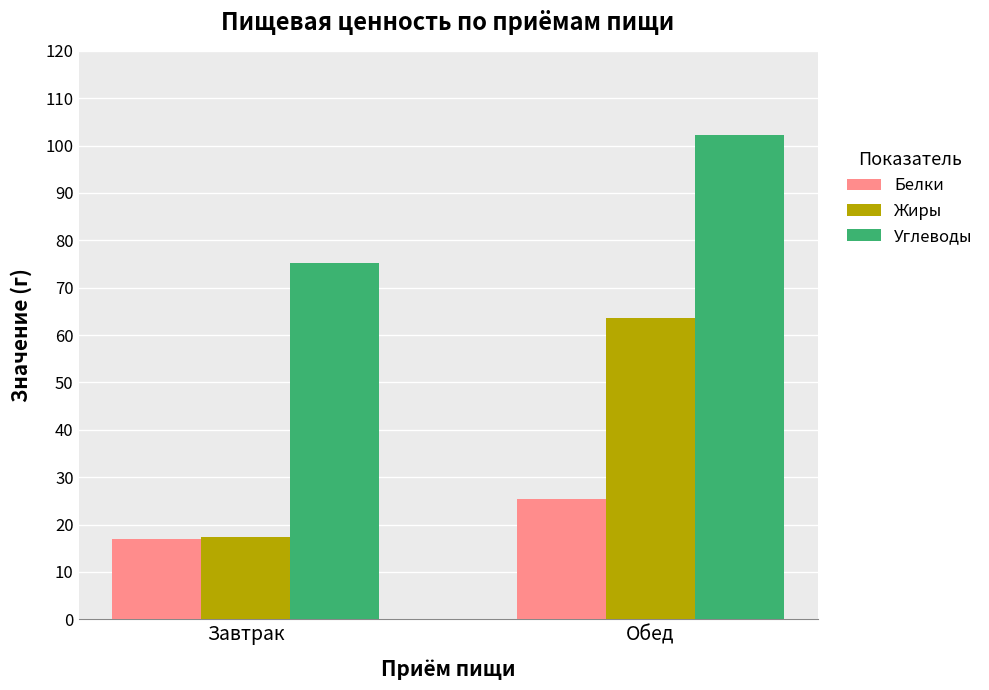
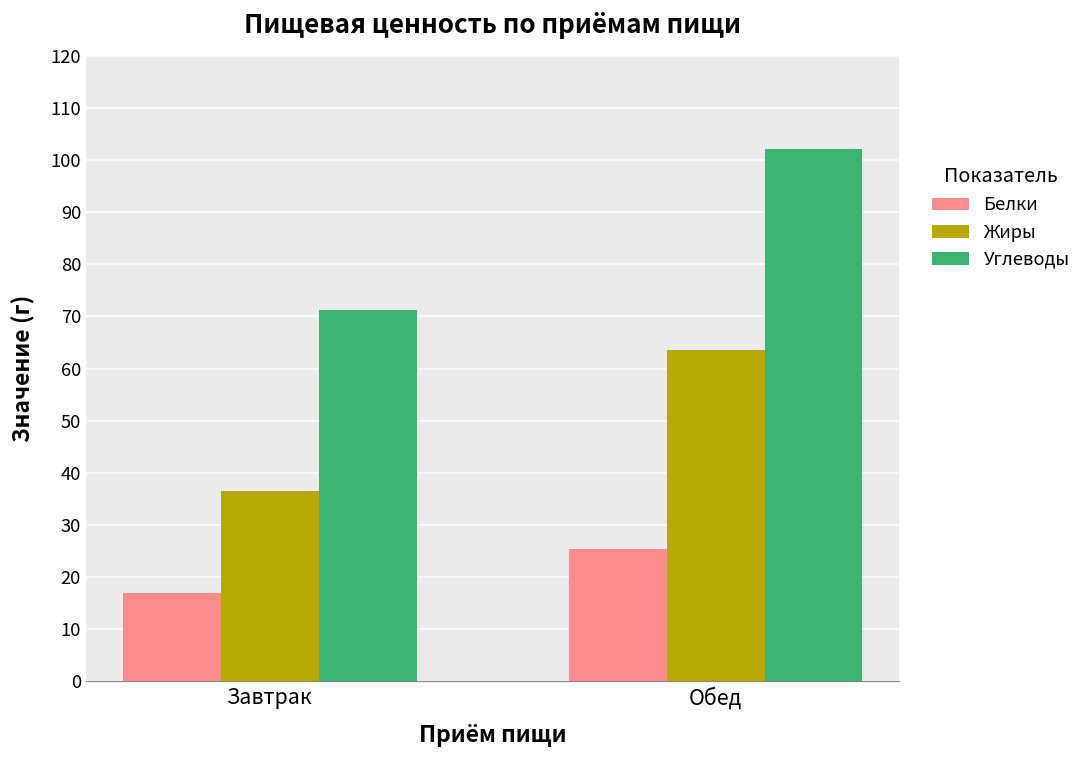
  {
    "Белки": {
      "Завтрак": 17,
      "Обед": 25
    },
    "Жиры": {
-     "Завтрак": 17,
+     "Завтрак": 37,
      "Обед": 64
    },
    "Углеводы": {
-     "Завтрак": 75,
+     "Завтрак": 71,
      "Обед": 102
    }
  }
